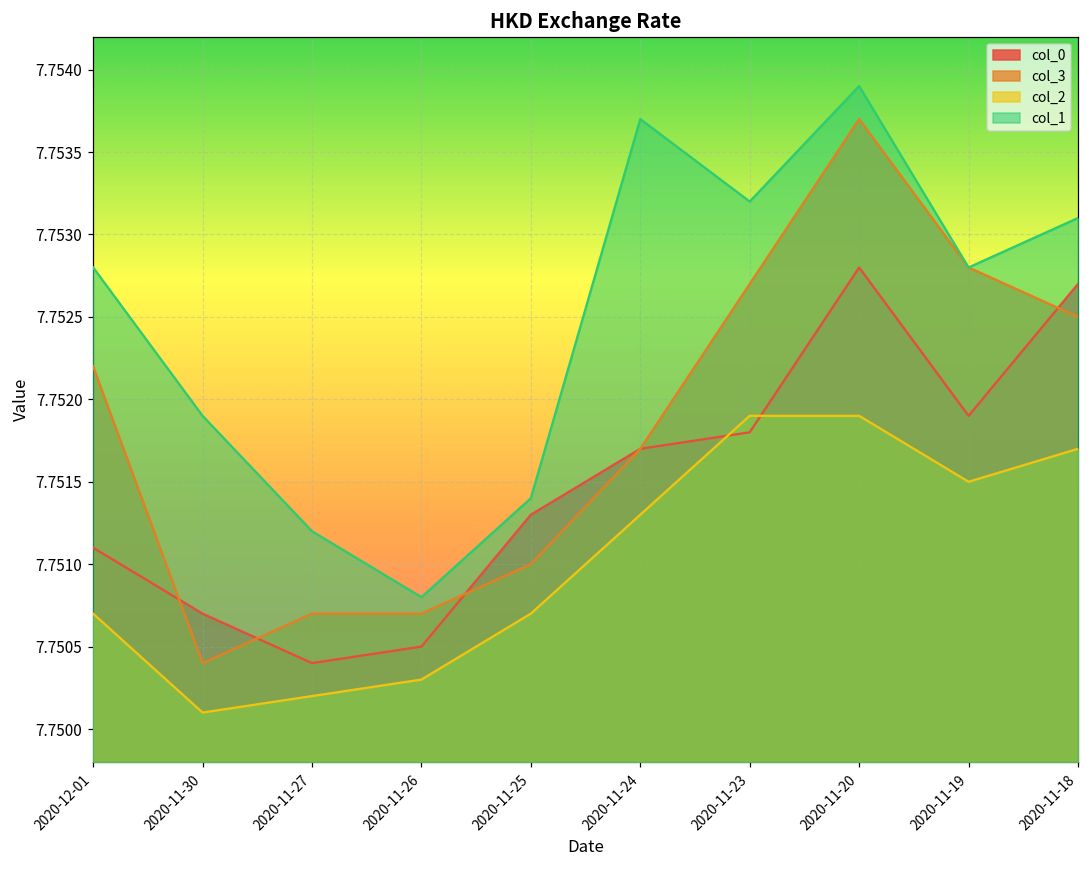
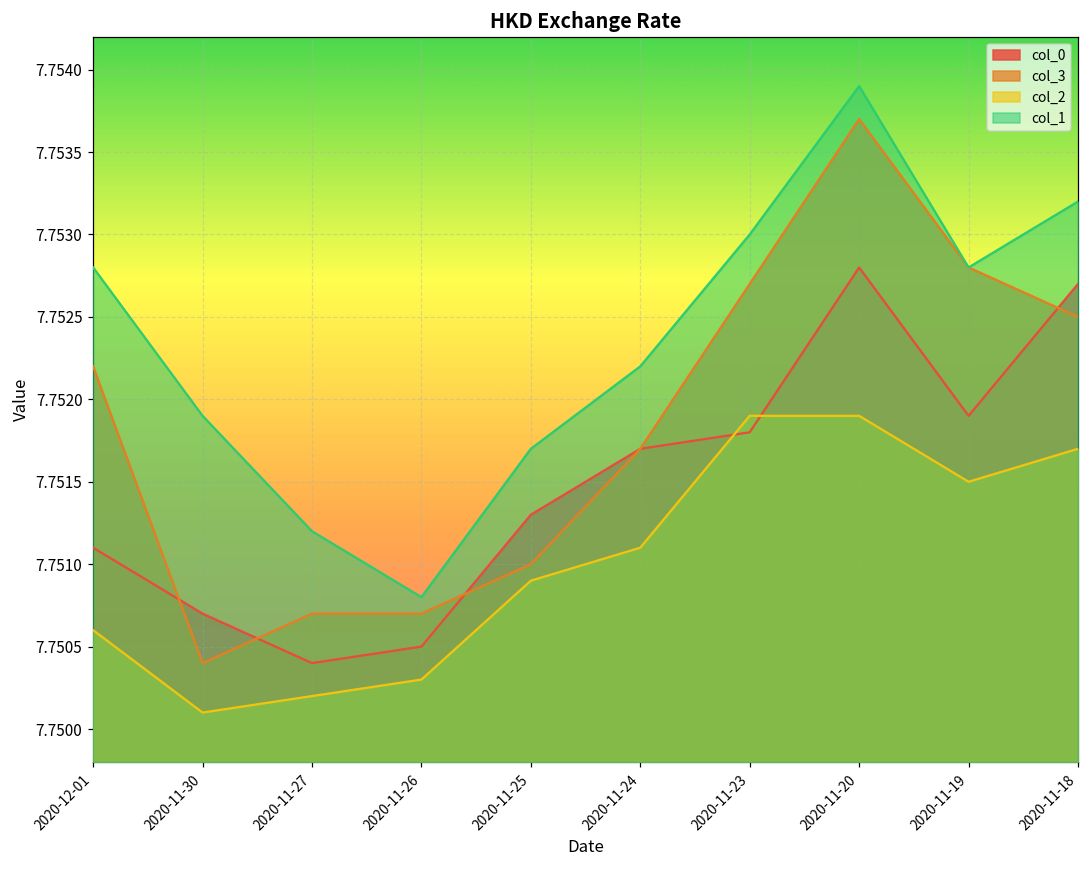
  {
    "col_2": {
-     "2020-12-01": 7.7507,
+     "2020-12-01": 7.7506,
      "2020-11-30": 7.7501,
      "2020-11-27": 7.7502,
      "2020-11-26": 7.7503,
-     "2020-11-25": 7.7507,
-     "2020-11-24": 7.7513,
+     "2020-11-25": 7.7509,
+     "2020-11-24": 7.7511,
      "2020-11-23": 7.7519,
      "2020-11-20": 7.7519,
      "2020-11-19": 7.7515,
      "2020-11-18": 7.7517
    },
    "col_1": {
      "2020-12-01": 7.7528,
      "2020-11-30": 7.7519,
      "2020-11-27": 7.7512,
      "2020-11-26": 7.7508,
-     "2020-11-25": 7.7514,
-     "2020-11-24": 7.7537,
-     "2020-11-23": 7.7532,
+     "2020-11-25": 7.7517,
+     "2020-11-24": 7.7522,
+     "2020-11-23": 7.7530,
      "2020-11-20": 7.7539,
-     "2020-11-18": 7.7531
+     "2020-11-18": 7.7532
    }
  }
